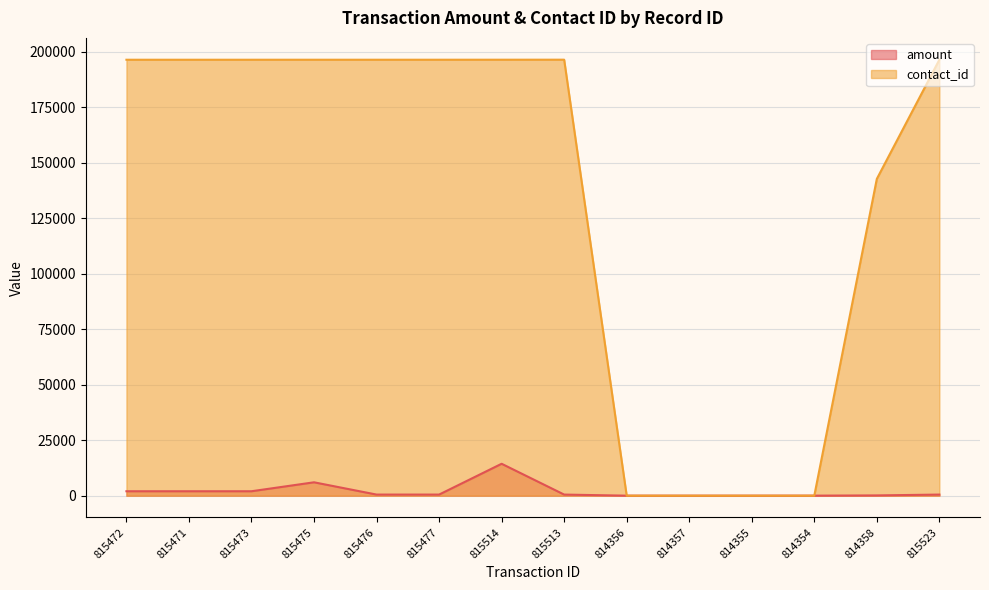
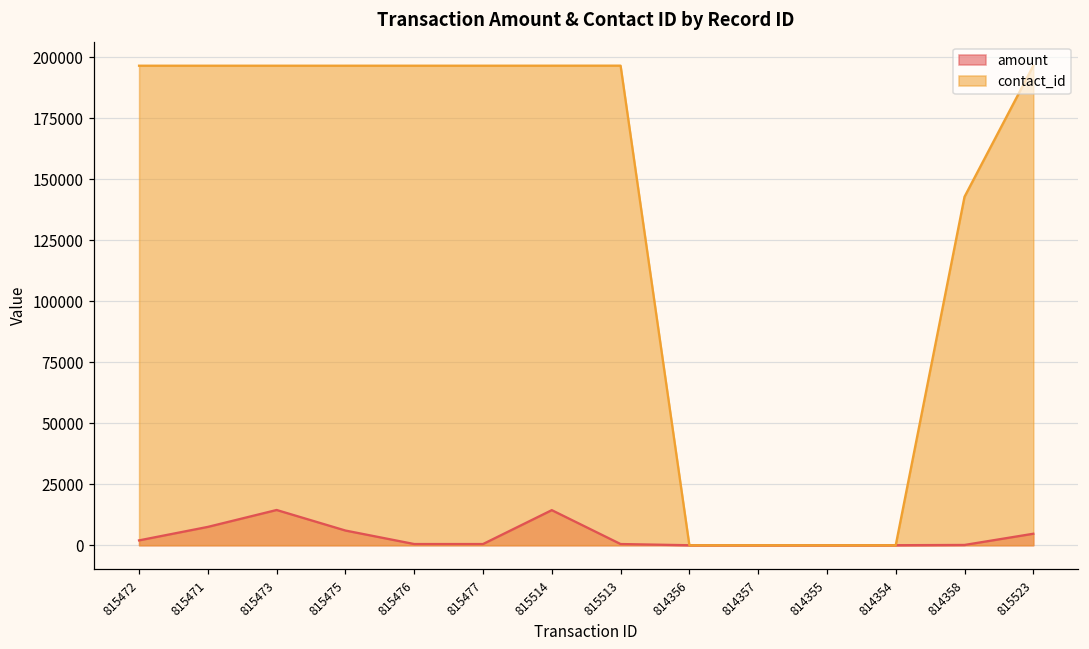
  {
    "amount": {
      "815472": 2000,
-     "815471": 2000,
-     "815473": 2000,
+     "815471": 8000,
+     "815473": 14000,
      "815475": 6000,
      "815476": 1000,
      "815477": 1000,
      "815514": 14000,
      "815513": 1000,
      "814358": 0,
-     "815523": 1000
+     "815523": 5000
    },
    "contact_id": {
      "815472": 196000,
      "815471": 196000,
      "815473": 196000,
      "815475": 196000,
      "815476": 196000,
      "815477": 196000,
      "815514": 196000,
      "815513": 196000,
      "814358": 143000
    }
  }
